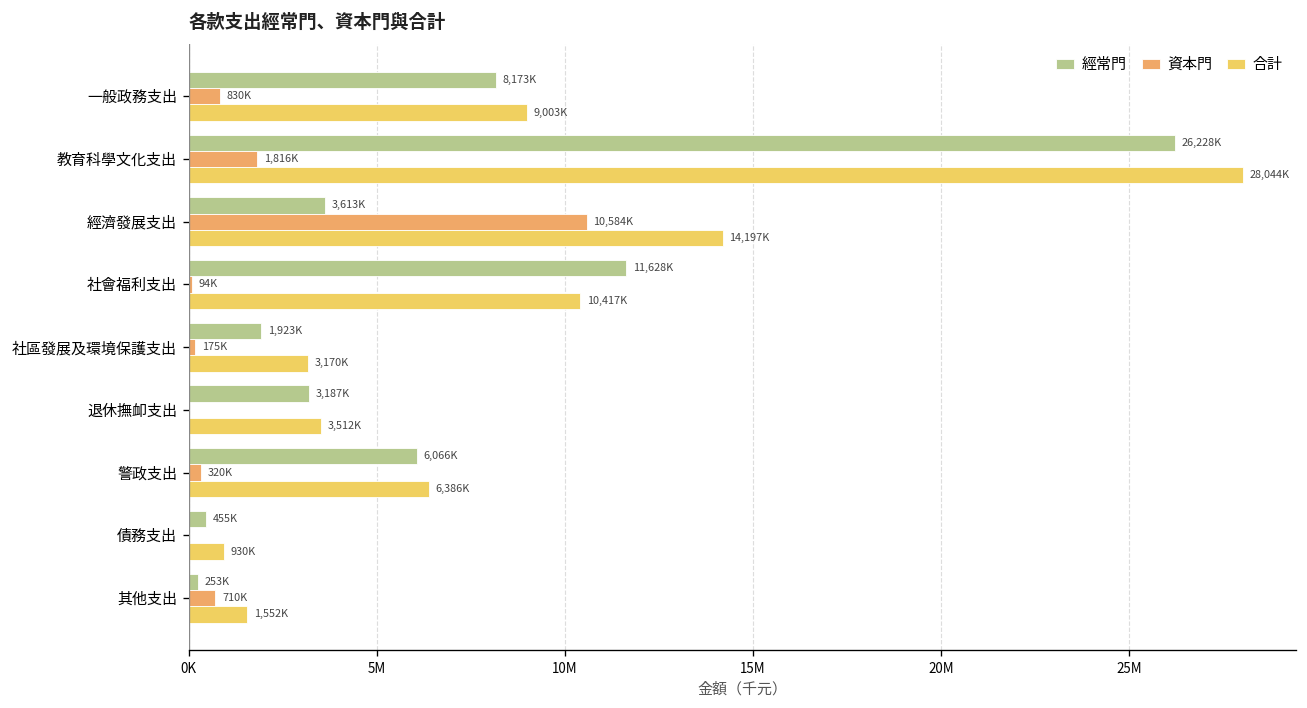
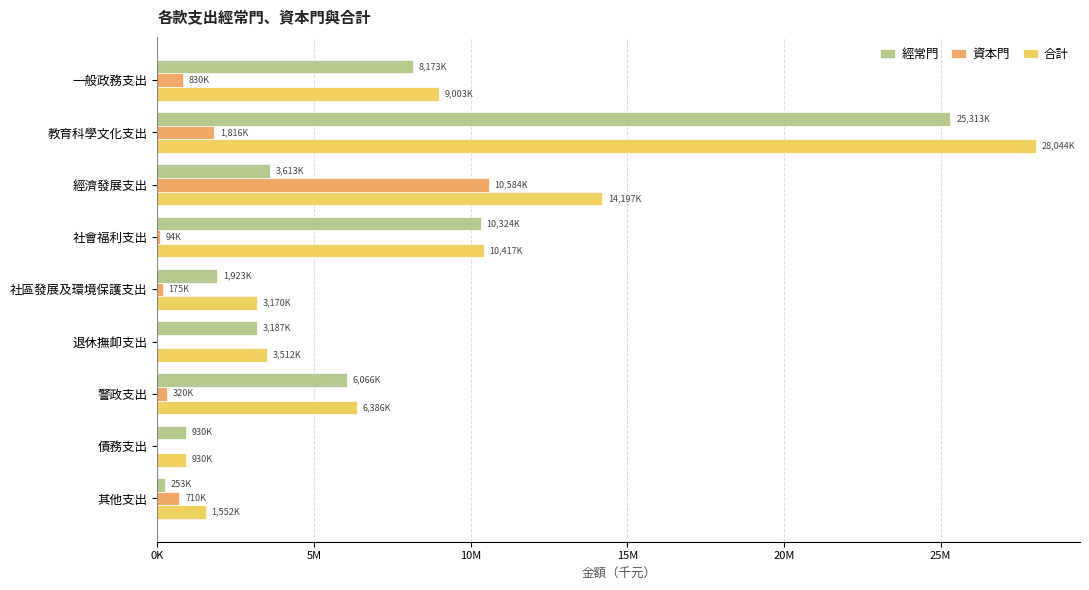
  {
    "經常門": {
      "一般政務支出": "8,173K",
-     "教育科學文化支出": "26,228K",
+     "教育科學文化支出": "25,313K",
      "經濟發展支出": "3,613K",
-     "社會福利支出": "11,628K",
+     "社會福利支出": "10,324K",
      "社區發展及環境保護支出": "1,923K",
      "退休撫卹支出": "3,187K",
      "警政支出": "6,066K",
-     "債務支出": "455K",
+     "債務支出": "930K",
      "其他支出": "253K"
    }
  }
